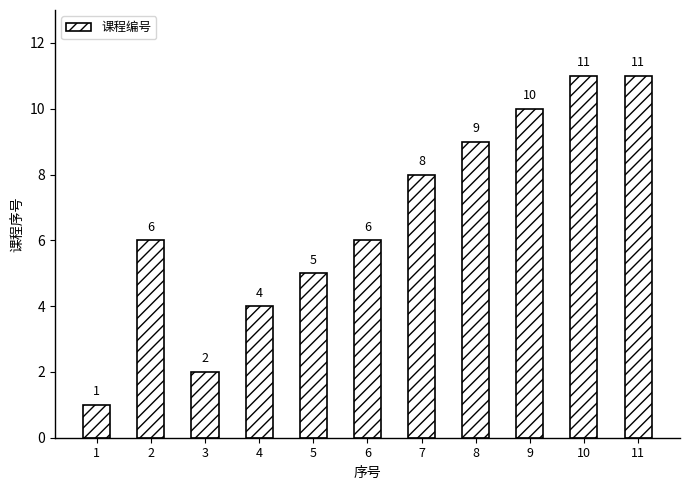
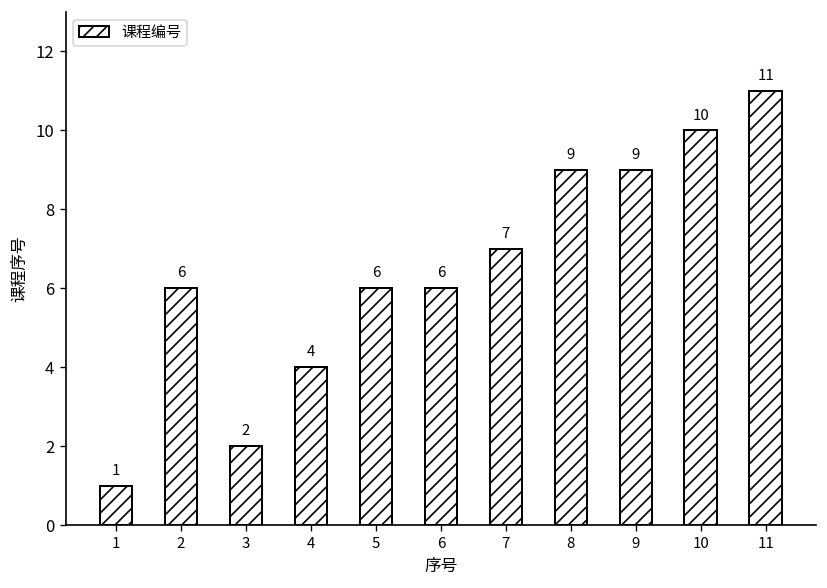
  {
    "1": 1,
    "2": 6,
    "3": 2,
    "4": 4,
-   "5": 5,
+   "5": 6,
    "6": 6,
-   "7": 8,
+   "7": 7,
    "8": 9,
-   "9": 10,
-   "10": 11,
+   "9": 9,
+   "10": 10,
    "11": 11
  }
